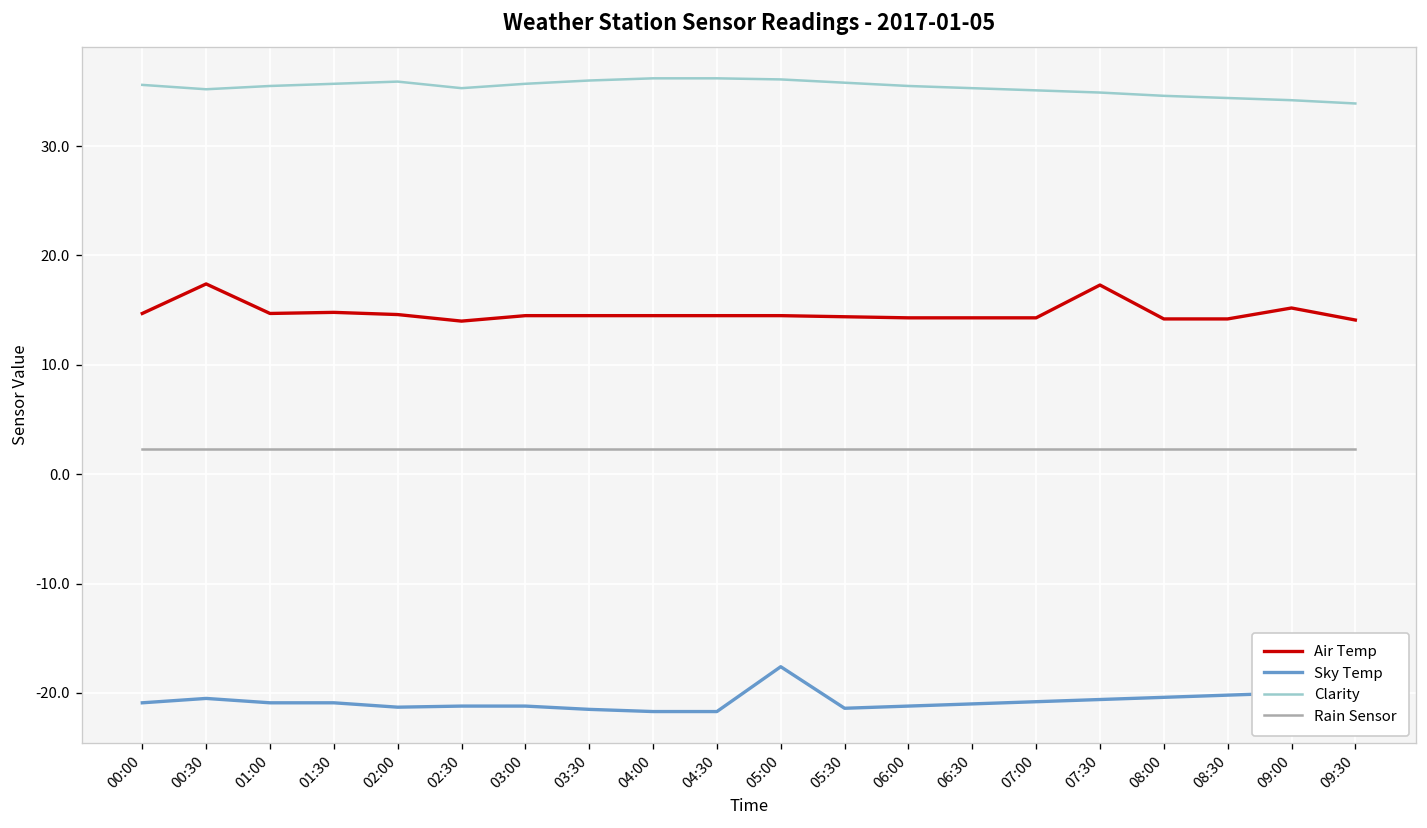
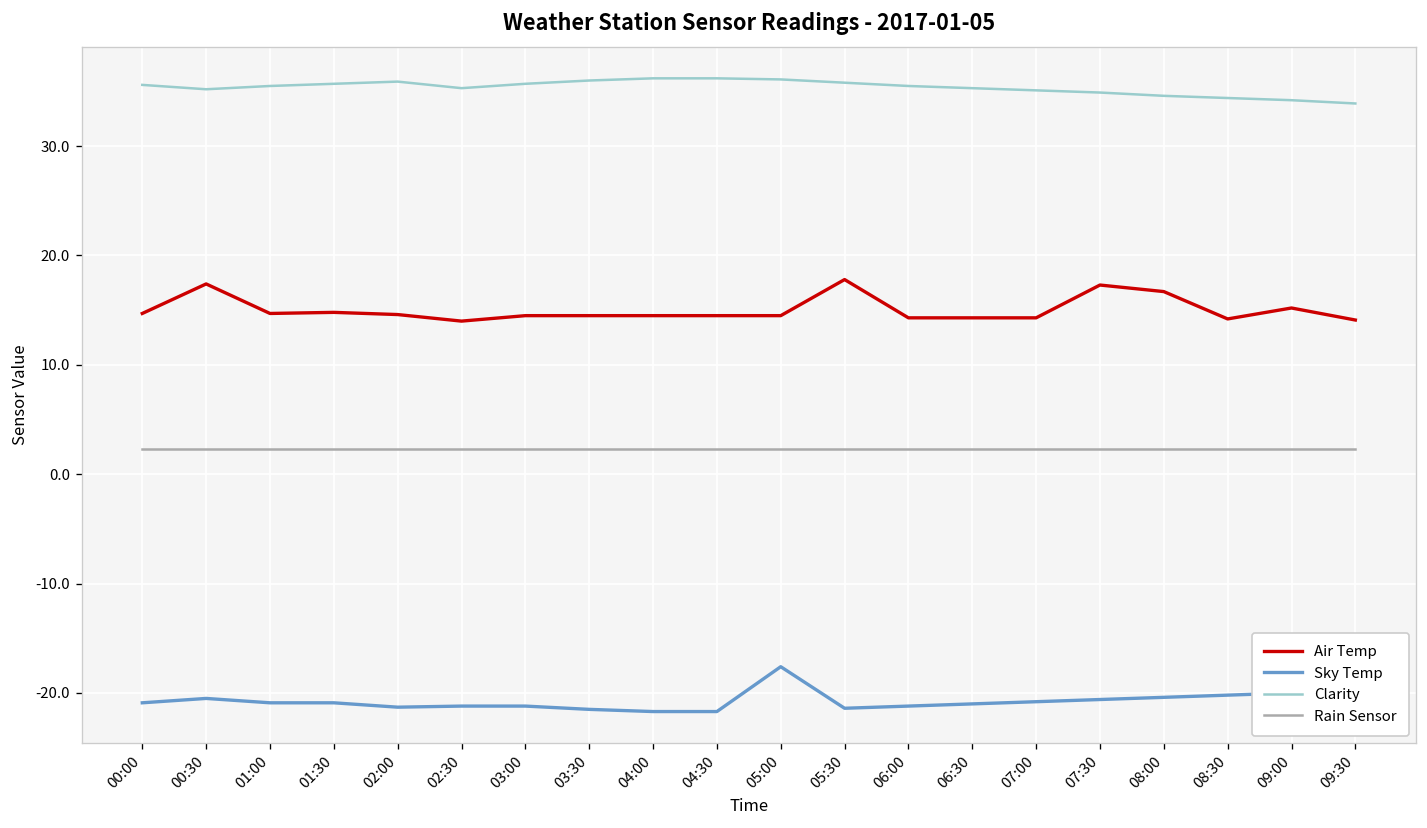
  {
    "Air Temp": {
      "00:00": 15,
      "00:30": 17,
      "01:00": 15,
      "01:30": 15,
      "02:00": 15,
      "02:30": 14,
      "03:00": 15,
      "03:30": 15,
      "04:00": 15,
      "04:30": 15,
      "05:00": 15,
-     "05:30": 14,
+     "05:30": 18,
      "06:00": 14,
      "06:30": 14,
      "07:00": 14,
      "07:30": 17,
-     "08:00": 14,
+     "08:00": 17,
      "08:30": 14,
      "09:00": 15,
      "09:30": 14
    },
    "Sky Temp": {
      "00:00": -21,
      "00:30": -21,
      "01:00": -21,
      "01:30": -21,
      "02:00": -21,
      "02:30": -21,
      "03:00": -21,
      "03:30": -22,
      "04:00": -22,
      "04:30": -22,
      "05:00": -18,
      "05:30": -21,
      "06:00": -21,
      "06:30": -21,
      "07:00": -21,
      "07:30": -21,
      "08:00": -20,
      "08:30": -20
    }
  }
